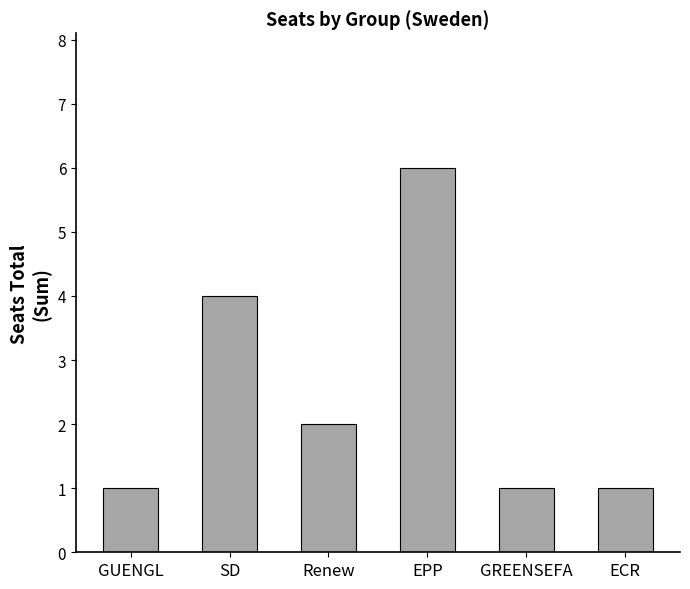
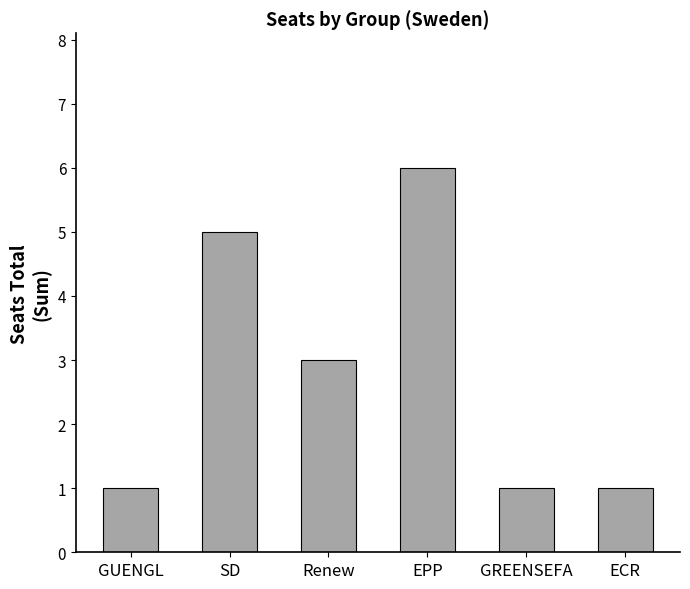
  {
    "GUENGL": 1,
-   "SD": 4,
-   "Renew": 2,
+   "SD": 5,
+   "Renew": 3,
    "EPP": 6,
    "GREENSEFA": 1,
    "ECR": 1
  }
